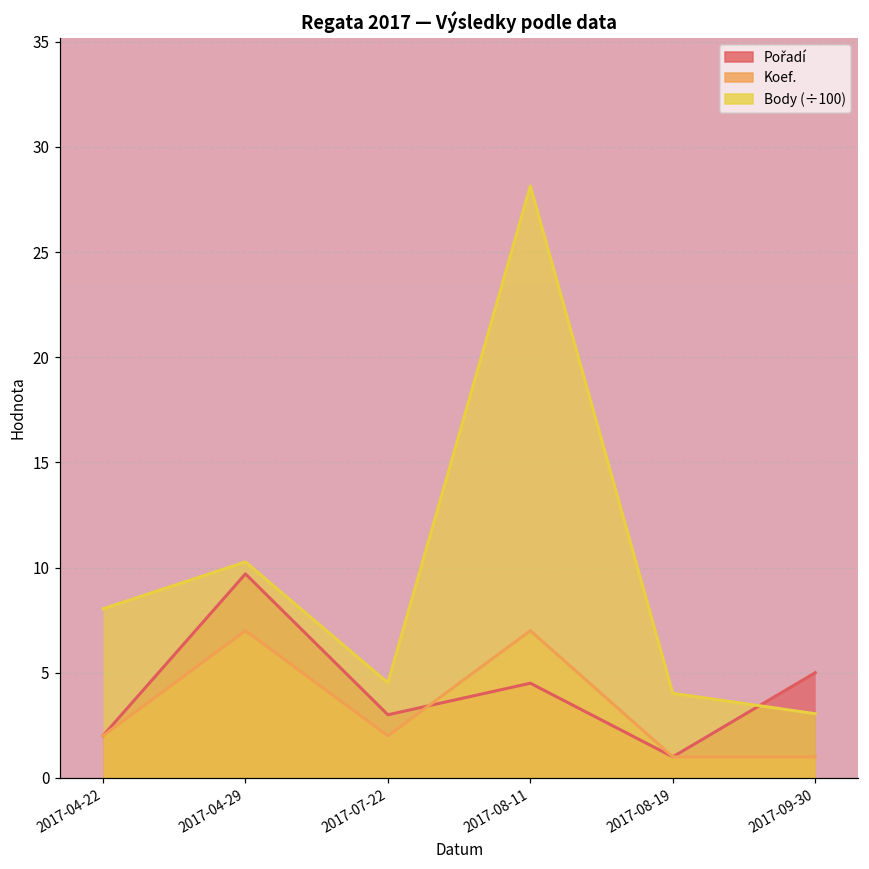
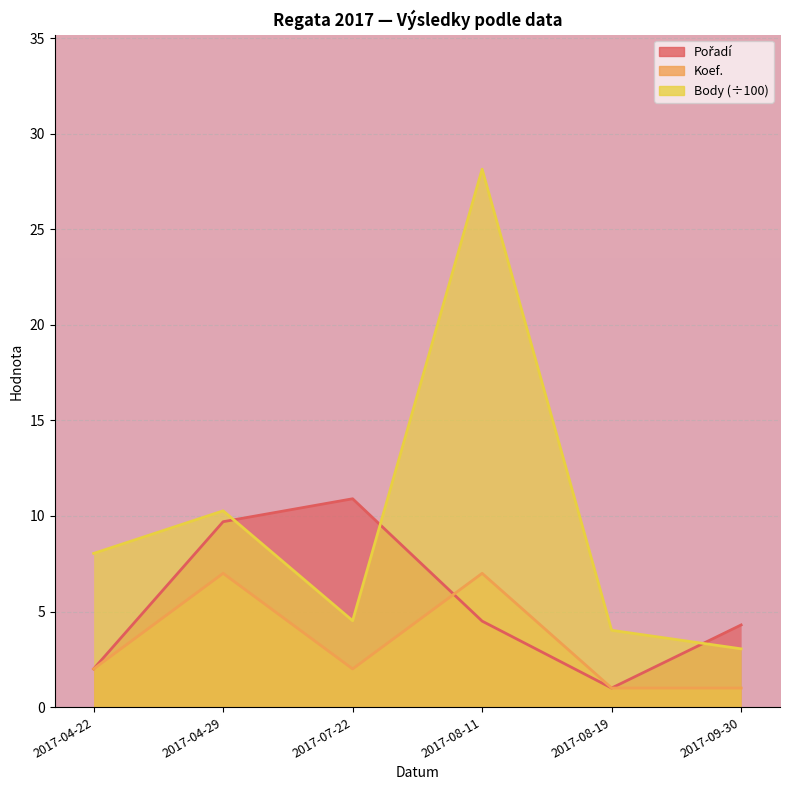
  {
    "Pořadí": {
      "2017-04-29": 9.7,
-     "2017-07-22": 3.0,
+     "2017-07-22": 10.9,
      "2017-08-11": 4.5,
-     "2017-09-30": 5.0
+     "2017-09-30": 4.3
    }
  }
